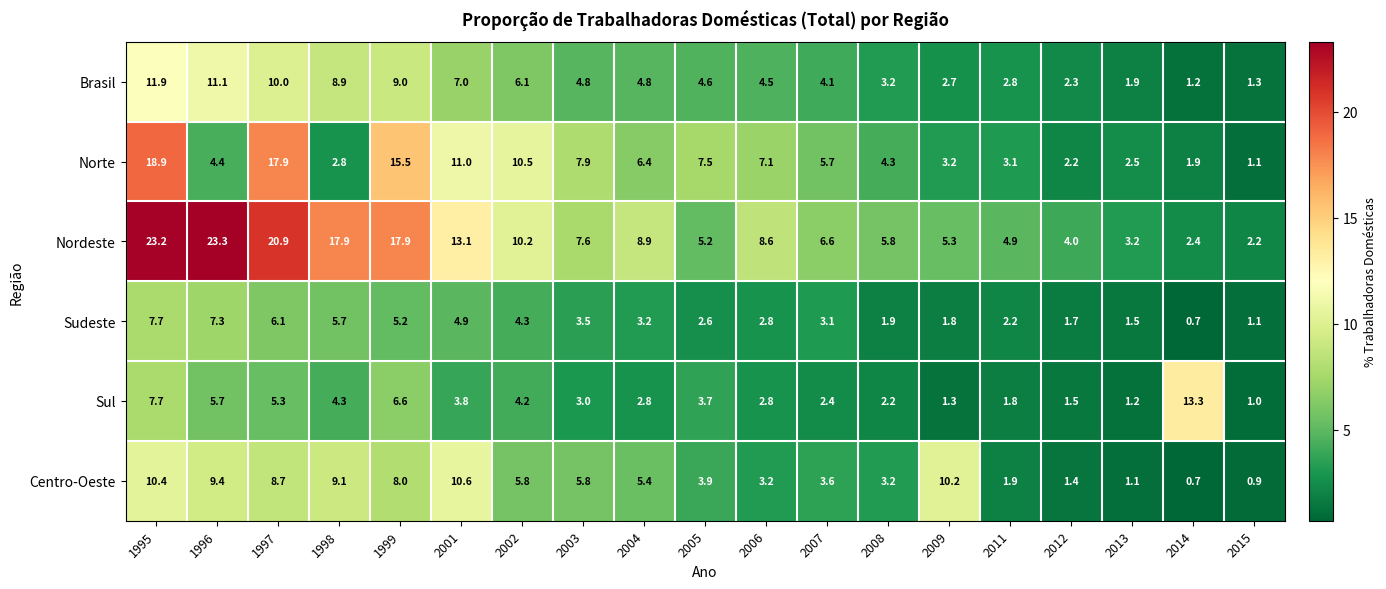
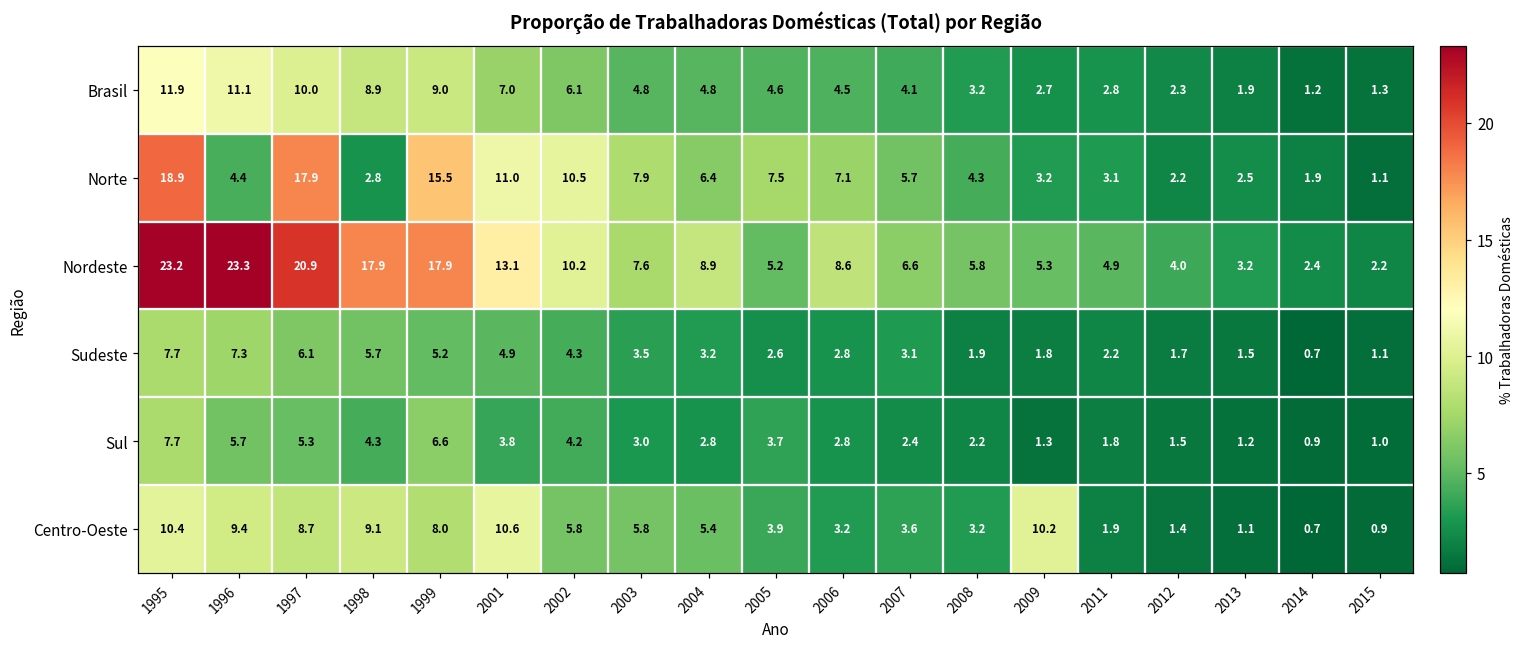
  {
    "Brasil": {
      "1995": 11.9,
      "1996": 11.1,
      "1997": 10.0,
      "1998": 8.9,
      "1999": 9.0,
      "2001": 7.0,
      "2002": 6.1,
      "2003": 4.8,
      "2004": 4.8,
      "2005": 4.6,
      "2006": 4.5,
      "2007": 4.1,
      "2008": 3.2,
      "2009": 2.7,
      "2011": 2.8,
      "2012": 2.3,
      "2013": 1.9,
      "2014": 1.2,
      "2015": 1.3
    },
    "Norte": {
      "1995": 18.9,
      "1996": 4.4,
      "1997": 17.9,
      "1998": 2.8,
      "1999": 15.5,
      "2001": 11.0,
      "2002": 10.5,
      "2003": 7.9,
      "2004": 6.4,
      "2005": 7.5,
      "2006": 7.1,
      "2007": 5.7,
      "2008": 4.3,
      "2009": 3.2,
      "2011": 3.1,
      "2012": 2.2,
      "2013": 2.5,
      "2014": 1.9,
      "2015": 1.1
    },
    "Nordeste": {
      "1995": 23.2,
      "1996": 23.3,
      "1997": 20.9,
      "1998": 17.9,
      "1999": 17.9,
      "2001": 13.1,
      "2002": 10.2,
      "2003": 7.6,
      "2004": 8.9,
      "2005": 5.2,
      "2006": 8.6,
      "2007": 6.6,
      "2008": 5.8,
      "2009": 5.3,
      "2011": 4.9,
      "2012": 4.0,
      "2013": 3.2,
      "2014": 2.4,
      "2015": 2.2
    },
    "Sudeste": {
      "1995": 7.7,
      "1996": 7.3,
      "1997": 6.1,
      "1998": 5.7,
      "1999": 5.2,
      "2001": 4.9,
      "2002": 4.3,
      "2003": 3.5,
      "2004": 3.2,
      "2005": 2.6,
      "2006": 2.8,
      "2007": 3.1,
      "2008": 1.9,
      "2009": 1.8,
      "2011": 2.2,
      "2012": 1.7,
      "2013": 1.5,
      "2014": 0.7,
      "2015": 1.1
    },
    "Sul": {
      "1995": 7.7,
      "1996": 5.7,
      "1997": 5.3,
      "1998": 4.3,
      "1999": 6.6,
      "2001": 3.8,
      "2002": 4.2,
      "2003": 3.0,
      "2004": 2.8,
      "2005": 3.7,
      "2006": 2.8,
      "2007": 2.4,
      "2008": 2.2,
      "2009": 1.3,
      "2011": 1.8,
      "2012": 1.5,
      "2013": 1.2,
-     "2014": 13.3,
+     "2014": 0.9,
      "2015": 1.0
    },
    "Centro-Oeste": {
      "1995": 10.4,
      "1996": 9.4,
      "1997": 8.7,
      "1998": 9.1,
      "1999": 8.0,
      "2001": 10.6,
      "2002": 5.8,
      "2003": 5.8,
      "2004": 5.4,
      "2005": 3.9,
      "2006": 3.2,
      "2007": 3.6,
      "2008": 3.2,
      "2009": 10.2,
      "2011": 1.9,
      "2012": 1.4,
      "2013": 1.1,
      "2014": 0.7,
      "2015": 0.9
    }
  }
